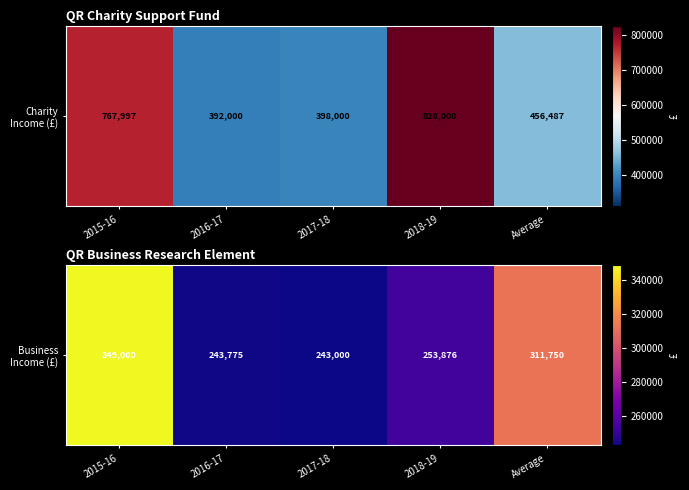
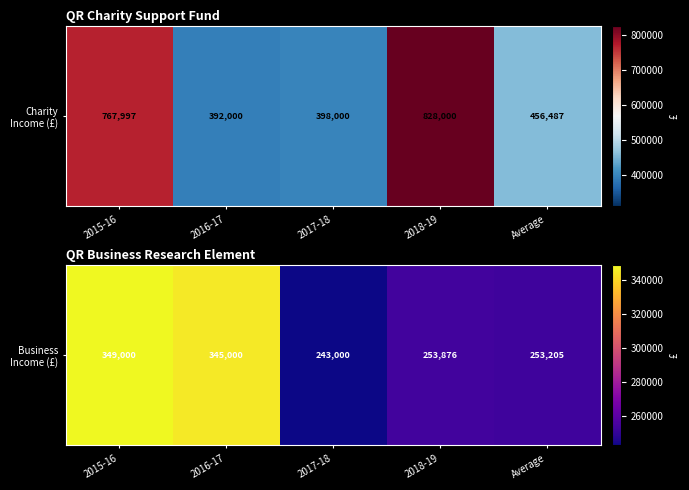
  {
    "QR Charity Support Fund": {
      "Charity Income (£)": {
        "2015-16": "767,997",
        "2016-17": "392,000",
        "2017-18": "398,000",
        "2018-19": "828,000",
        "Average": "456,487"
      }
    },
    "QR Business Research Element": {
      "Business Income (£)": {
        "2015-16": "349,000",
-       "2016-17": "243,775",
+       "2016-17": "345,000",
        "2017-18": "243,000",
        "2018-19": "253,876",
-       "Average": "311,750"
+       "Average": "253,205"
      }
    }
  }
